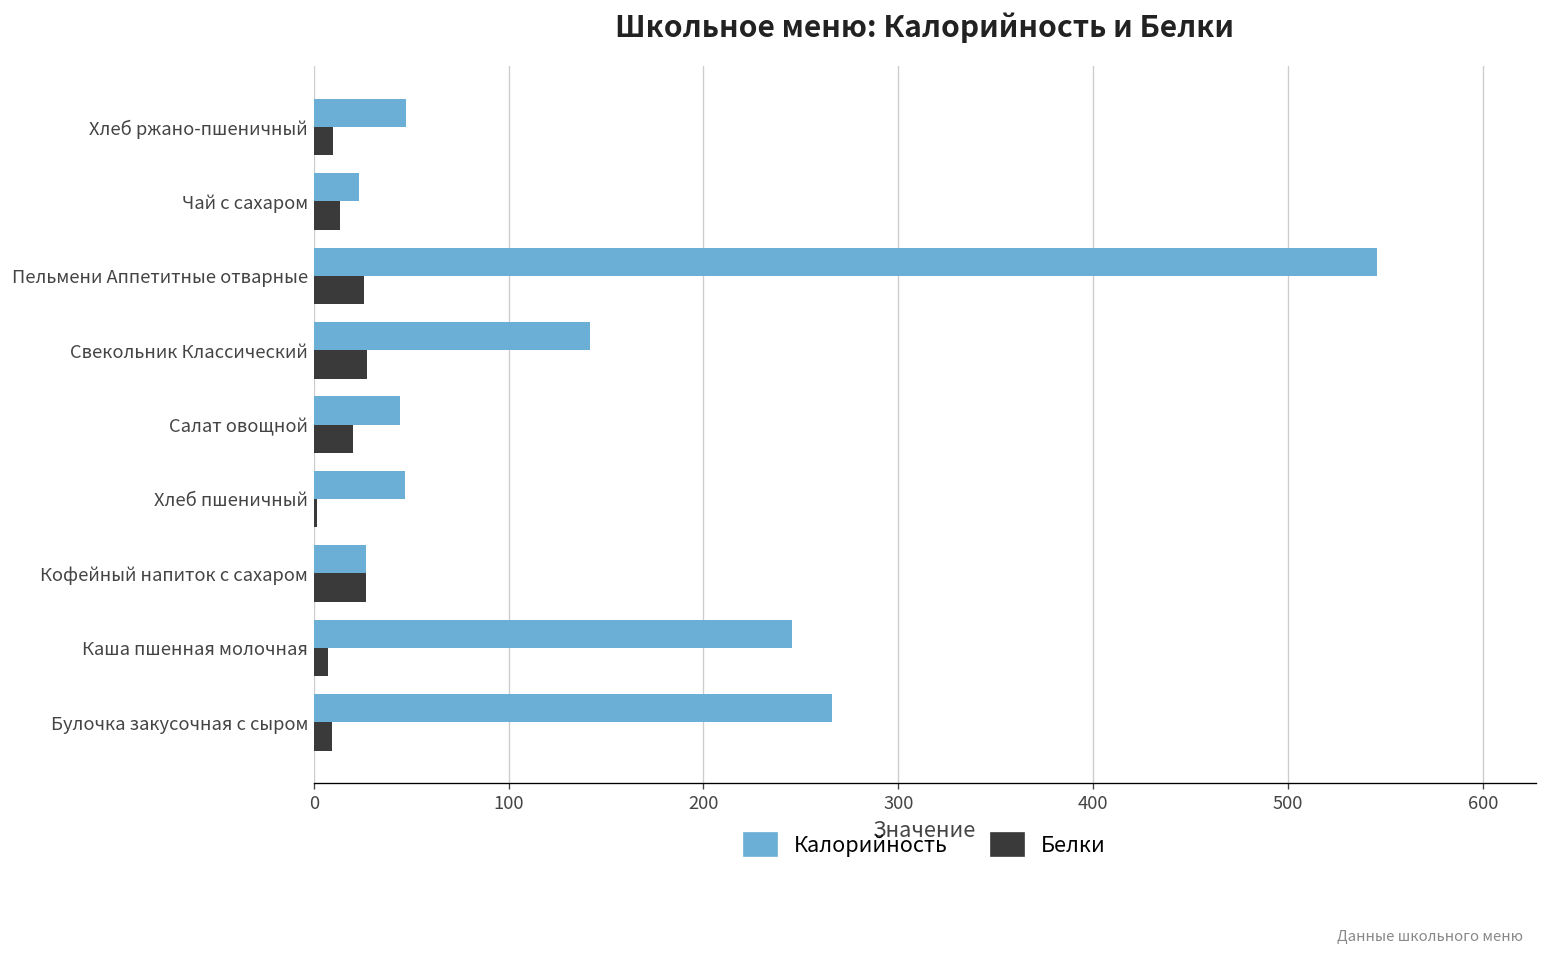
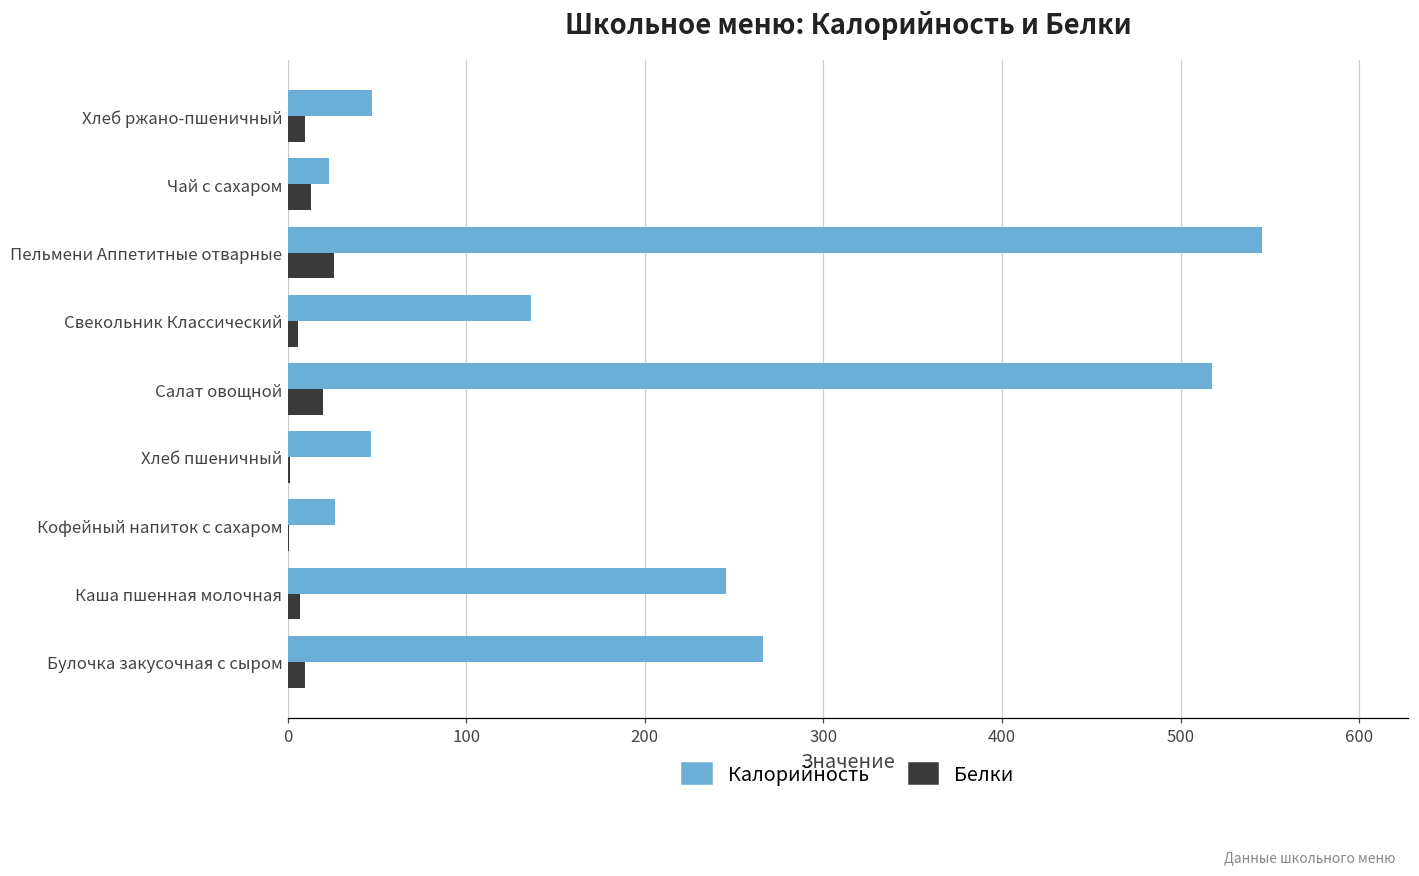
  {
    "Калорийность": {
      "Хлеб ржано-пшеничный": 47,
      "Чай с сахаром": 23,
      "Пельмени Аппетитные отварные": 546,
-     "Свекольник Классический": 142,
-     "Салат овощной": 44,
+     "Свекольник Классический": 137,
+     "Салат овощной": 518,
      "Хлеб пшеничный": 47,
      "Кофейный напиток с сахаром": 27,
      "Каша пшенная молочная": 246,
      "Булочка закусочная с сыром": 266
    },
    "Белки": {
      "Хлеб ржано-пшеничный": 10,
      "Чай с сахаром": 13,
      "Пельмени Аппетитные отварные": 26,
-     "Свекольник Классический": 27,
+     "Свекольник Классический": 6,
      "Салат овощной": 20,
-     "Кофейный напиток с сахаром": 27,
+     "Кофейный напиток с сахаром": 1,
      "Каша пшенная молочная": 7,
      "Булочка закусочная с сыром": 10
    }
  }
